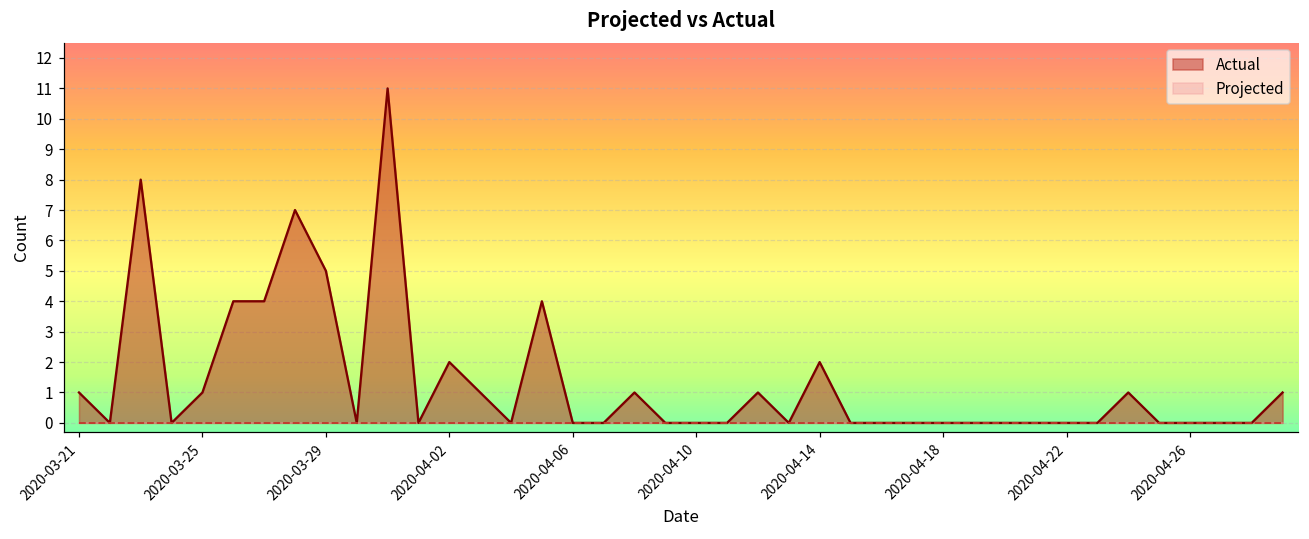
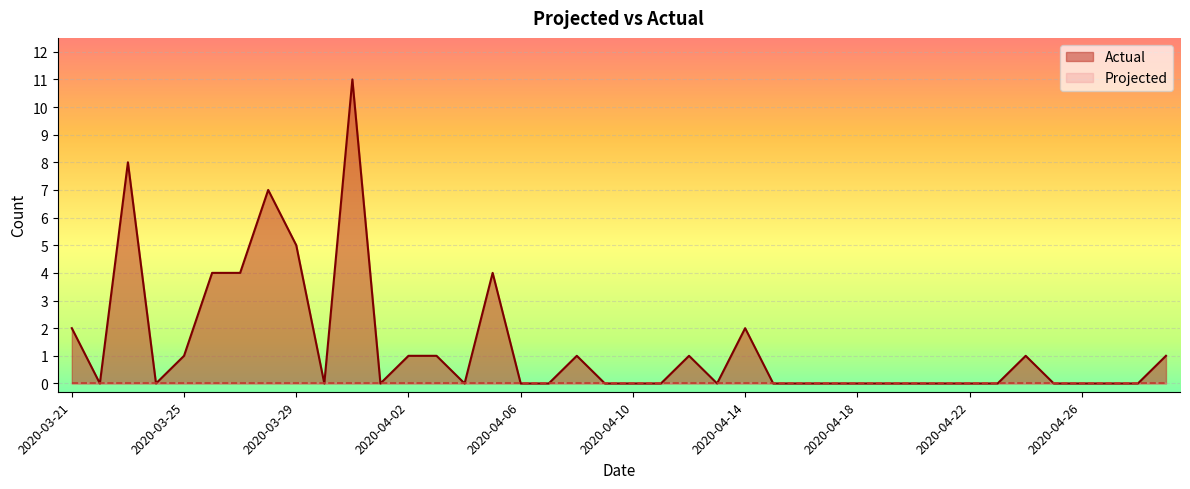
  {
    "Actual": {
-     "2020-03-21": 1,
+     "2020-03-21": 2,
      "2020-03-25": 1,
      "2020-03-29": 5,
-     "2020-04-02": 2,
+     "2020-04-02": 1,
      "2020-04-14": 2
    },
    "Projected": {
      "2020-03-21": 0,
      "2020-03-25": 0,
      "2020-03-29": 0,
      "2020-04-02": 0,
      "2020-04-14": 0
    }
  }
